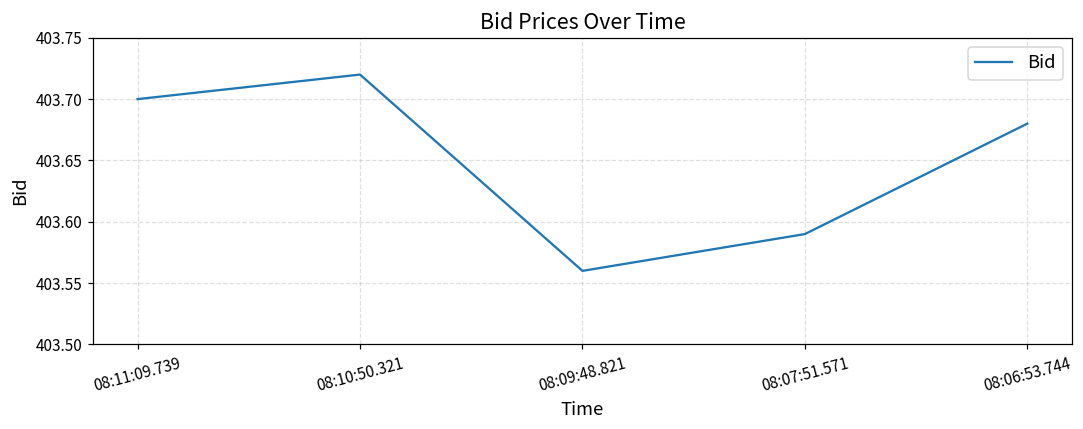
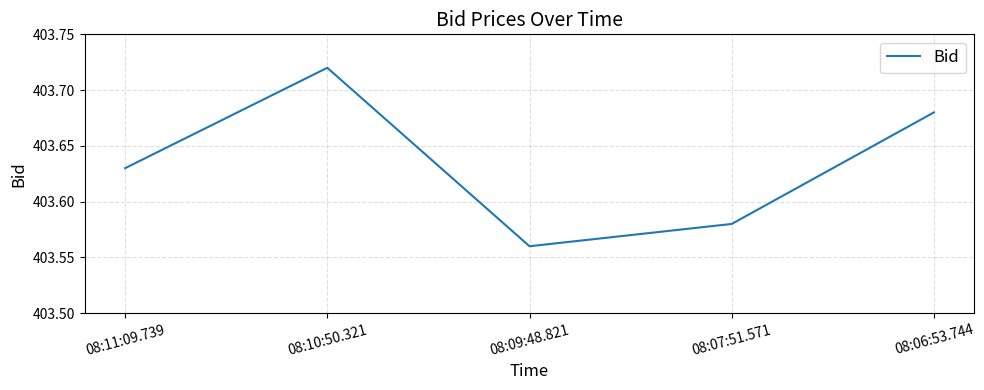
  {
-   "08:11:09.739": 403.70,
+   "08:11:09.739": 403.63,
    "08:10:50.321": 403.72,
    "08:09:48.821": 403.56,
-   "08:07:51.571": 403.59,
+   "08:07:51.571": 403.58,
    "08:06:53.744": 403.68
  }
